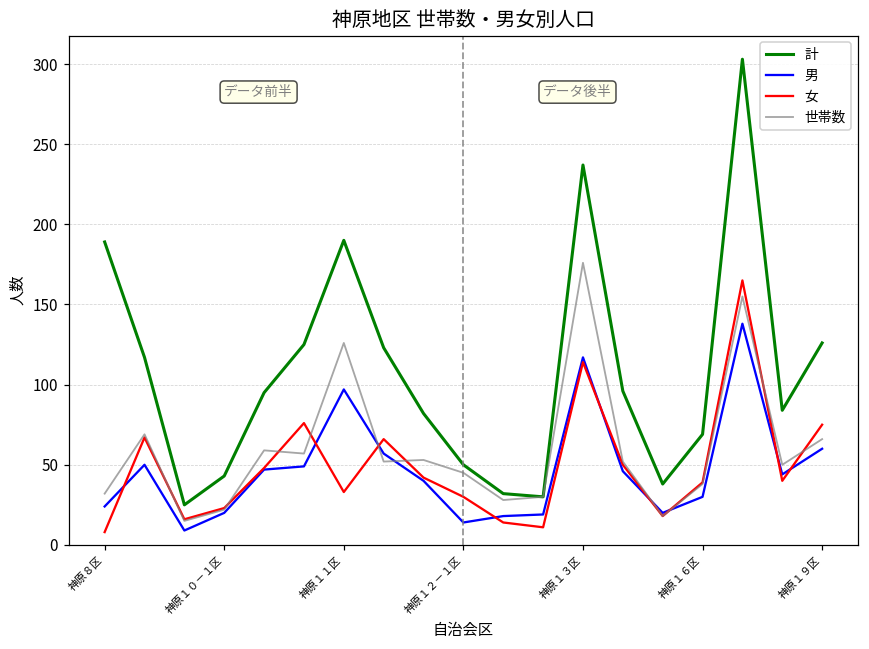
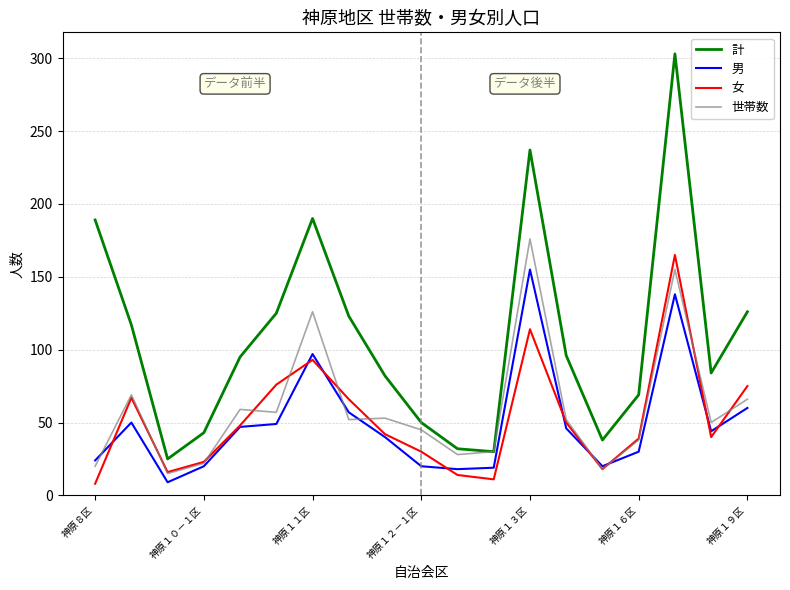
  {
    "計": {
      "神原８区": 189,
      "神原１０－１区": 43,
      "神原１１区": 190,
      "神原１２－１区": 50,
      "神原１３区": 237,
      "神原１６区": 69,
      "神原１９区": 126
    },
    "男": {
      "神原８区": 24,
      "神原１０－１区": 20,
      "神原１１区": 97,
-     "神原１２－１区": 14,
-     "神原１３区": 117,
+     "神原１２－１区": 20,
+     "神原１３区": 155,
      "神原１６区": 30,
      "神原１９区": 60
    },
    "女": {
      "神原８区": 8,
-     "神原１１区": 33,
+     "神原１１区": 93,
      "神原１２－１区": 30,
      "神原１３区": 114,
      "神原１９区": 75
    },
    "世帯数": {
-     "神原８区": 32,
+     "神原８区": 20,
      "神原１１区": 126,
      "神原１２－１区": 45,
      "神原１３区": 176,
      "神原１９区": 66
    }
  }
